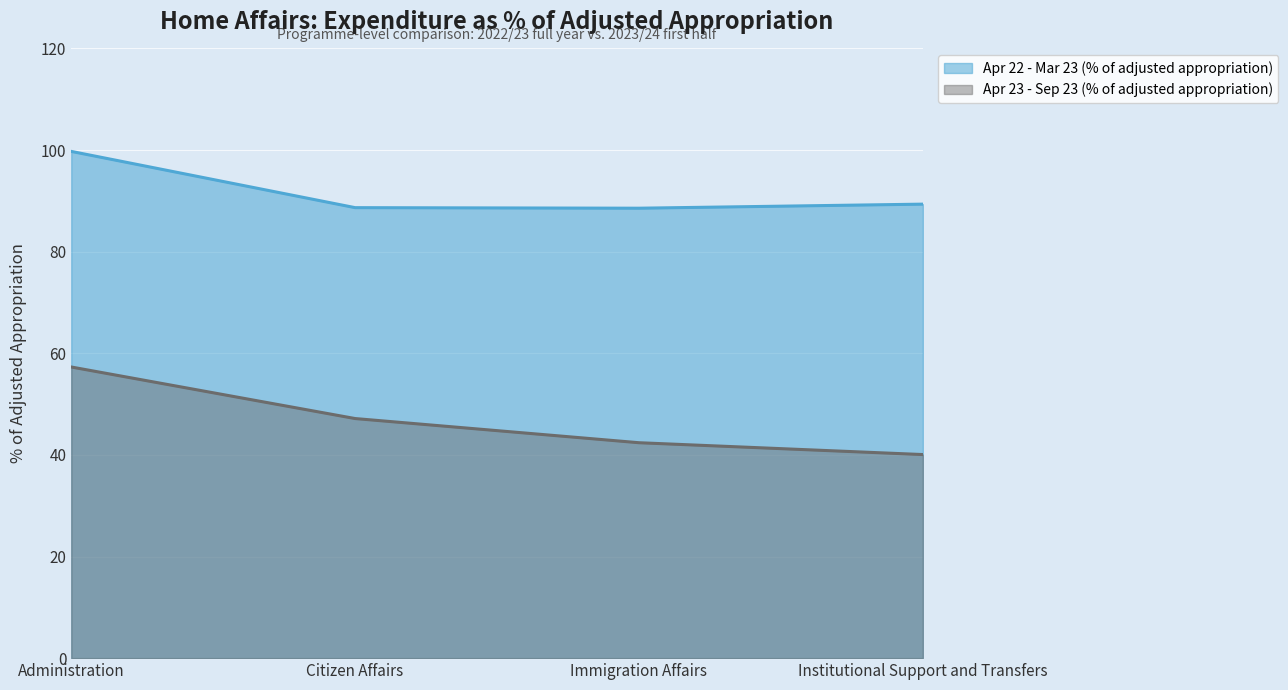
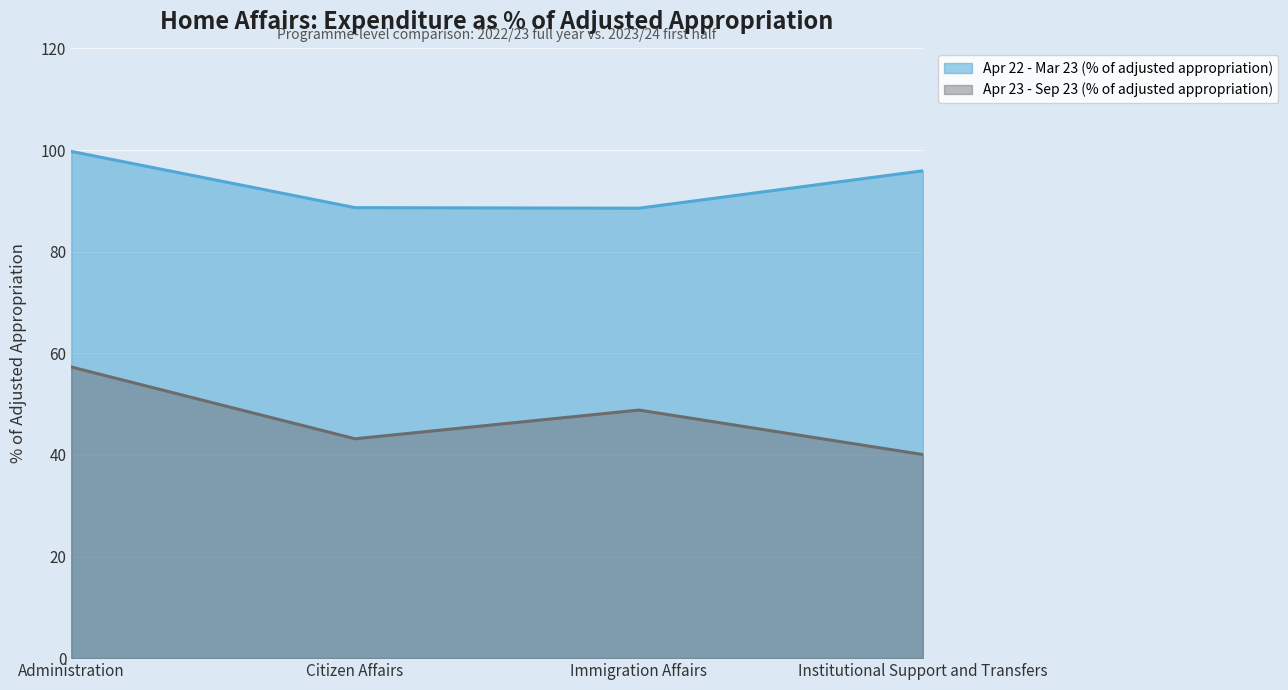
  {
    "Apr 22 - Mar 23 (% of adjusted appropriation)": {
      "Administration": 100,
      "Citizen Affairs": 89,
      "Immigration Affairs": 89,
-     "Institutional Support and Transfers": 89
+     "Institutional Support and Transfers": 96
    },
    "Apr 23 - Sep 23 (% of adjusted appropriation)": {
      "Administration": 57,
-     "Citizen Affairs": 47,
-     "Immigration Affairs": 42,
+     "Citizen Affairs": 43,
+     "Immigration Affairs": 49,
      "Institutional Support and Transfers": 40
    }
  }
